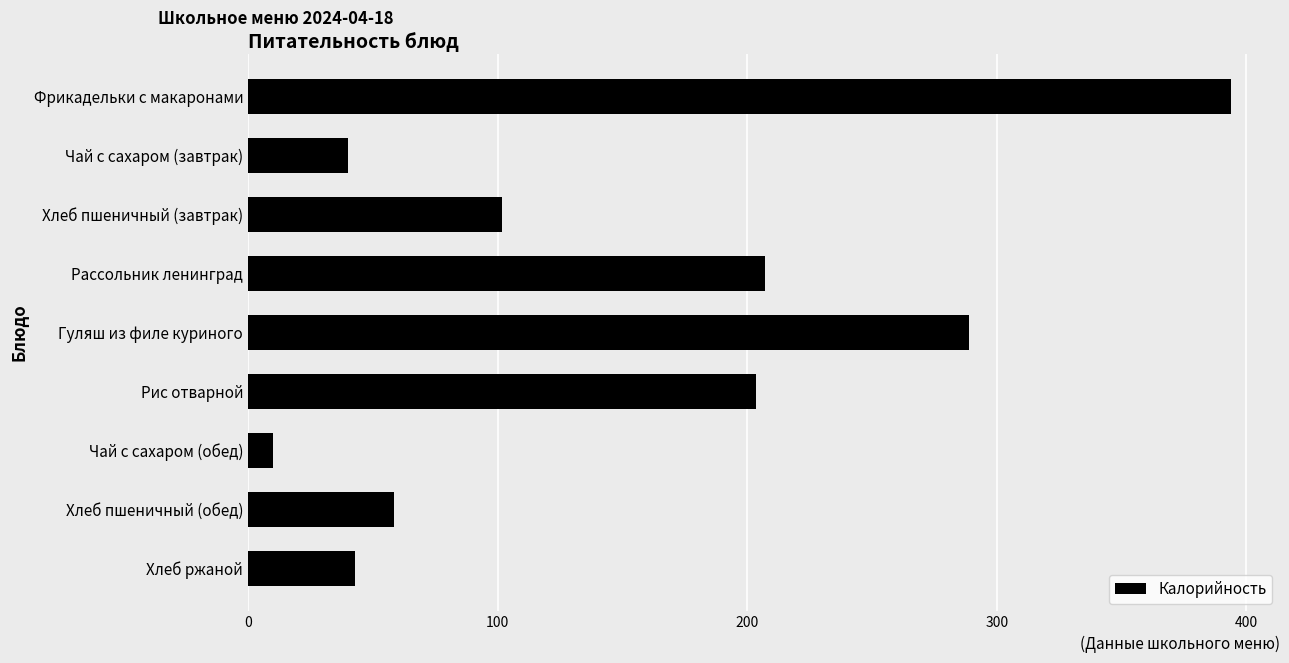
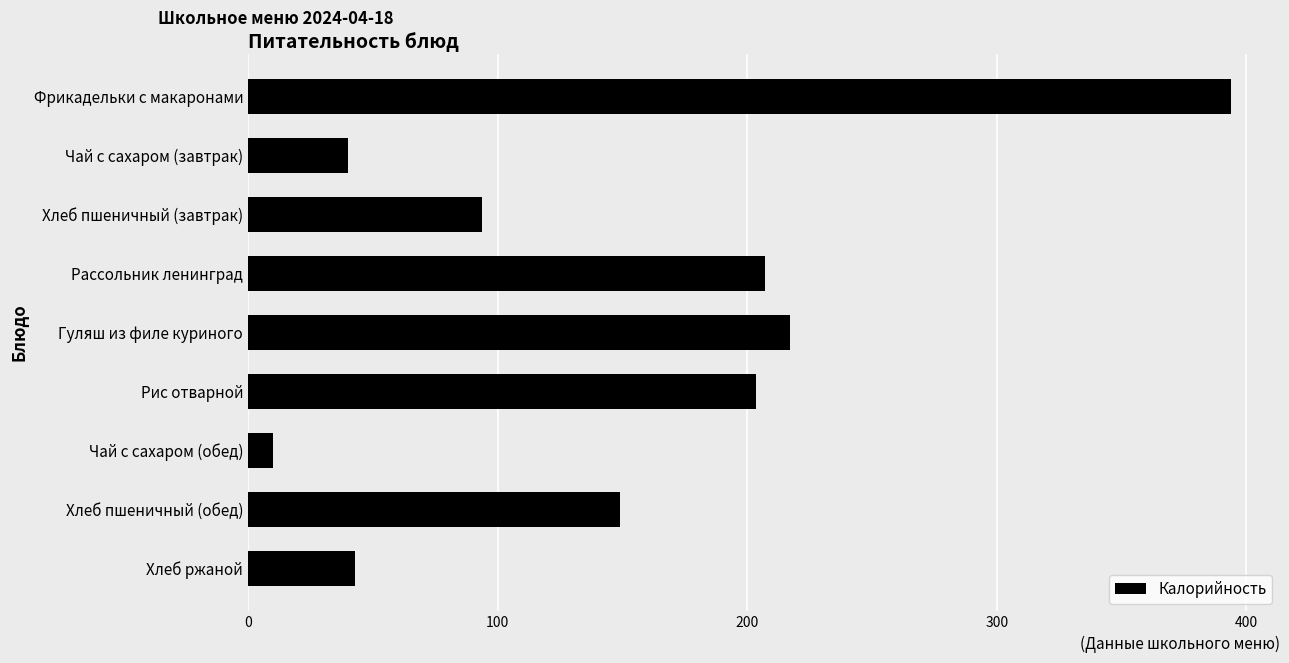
  {
    "Фрикадельки с макаронами": 394,
    "Чай с сахаром (завтрак)": 40,
-   "Хлеб пшеничный (завтрак)": 102,
+   "Хлеб пшеничный (завтрак)": 94,
    "Рассольник ленинград": 207,
-   "Гуляш из филе куриного": 289,
+   "Гуляш из филе куриного": 217,
    "Рис отварной": 204,
    "Чай с сахаром (обед)": 10,
-   "Хлеб пшеничный (обед)": 59,
+   "Хлеб пшеничный (обед)": 149,
    "Хлеб ржаной": 43
  }
